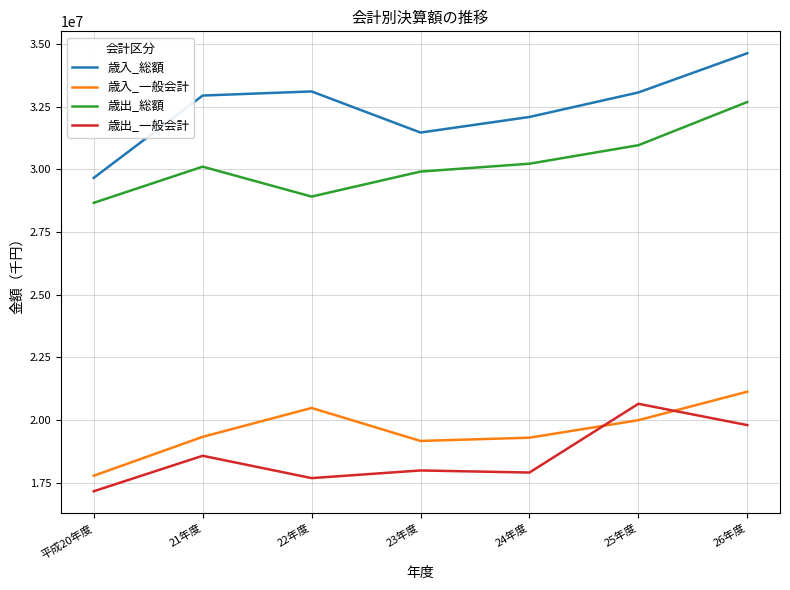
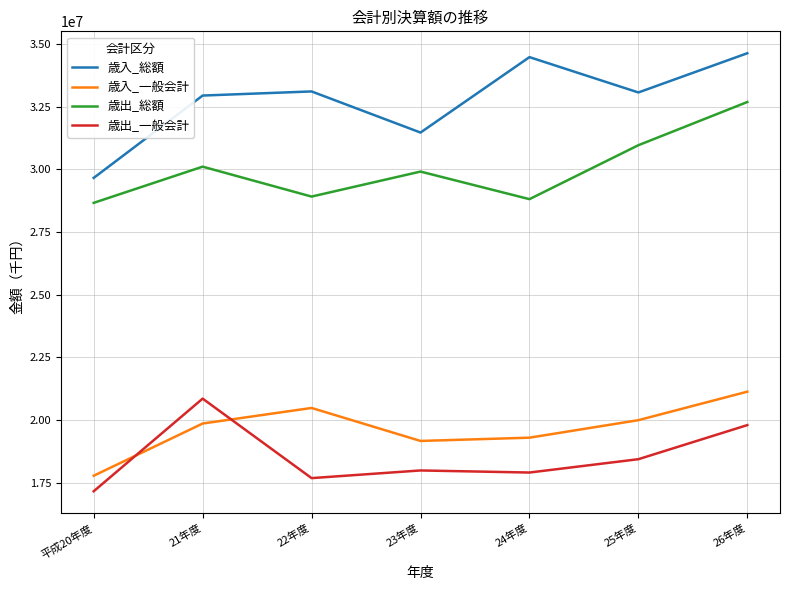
  {
    "歳入_総額": {
      "平成20年度": 29700000,
      "21年度": 32900000,
      "22年度": 33100000,
      "23年度": 31500000,
-     "24年度": 32100000,
+     "24年度": 34500000,
      "25年度": 33100000,
      "26年度": 34600000
    },
    "歳入_一般会計": {
      "平成20年度": 17800000,
-     "21年度": 19300000,
+     "21年度": 19900000,
      "22年度": 20500000,
      "23年度": 19200000,
      "24年度": 19300000,
      "25年度": 20000000,
      "26年度": 21100000
    },
    "歳出_総額": {
      "平成20年度": 28700000,
      "21年度": 30100000,
      "22年度": 28900000,
      "23年度": 29900000,
-     "24年度": 30200000,
+     "24年度": 28800000,
      "25年度": 31000000,
      "26年度": 32700000
    },
    "歳出_一般会計": {
      "平成20年度": 17200000,
-     "21年度": 18600000,
+     "21年度": 20900000,
      "22年度": 17700000,
      "23年度": 18000000,
      "24年度": 17900000,
-     "25年度": 20600000,
+     "25年度": 18400000,
      "26年度": 19800000
    }
  }
